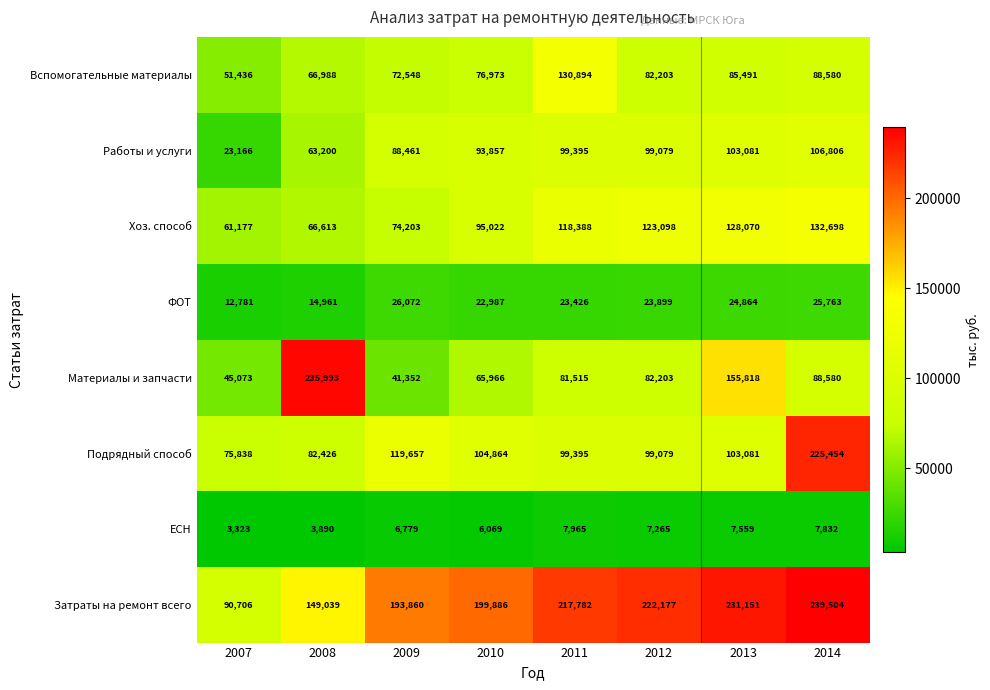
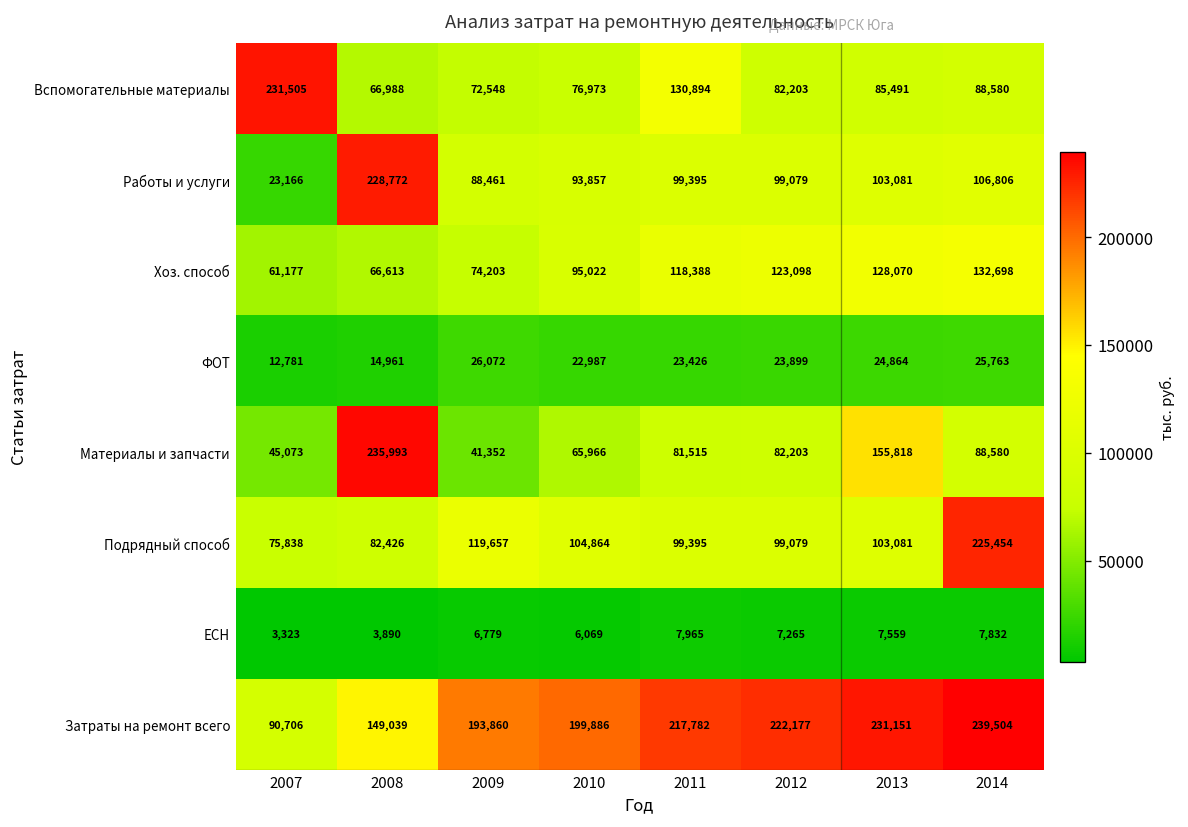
  {
    "Вспомогательные материалы": {
-     "2007": "51,436",
+     "2007": "231,505",
      "2008": "66,988",
      "2009": "72,548",
      "2010": "76,973",
      "2011": "130,894",
      "2012": "82,203",
      "2013": "85,491",
      "2014": "88,580"
    },
    "Работы и услуги": {
      "2007": "23,166",
-     "2008": "63,200",
+     "2008": "228,772",
      "2009": "88,461",
      "2010": "93,857",
      "2011": "99,395",
      "2012": "99,079",
      "2013": "103,081",
      "2014": "106,806"
    },
    "Хоз. способ": {
      "2007": "61,177",
      "2008": "66,613",
      "2009": "74,203",
      "2010": "95,022",
      "2011": "118,388",
      "2012": "123,098",
      "2013": "128,070",
      "2014": "132,698"
    },
    "ФОТ": {
      "2007": "12,781",
      "2008": "14,961",
      "2009": "26,072",
      "2010": "22,987",
      "2011": "23,426",
      "2012": "23,899",
      "2013": "24,864",
      "2014": "25,763"
    },
    "Материалы и запчасти": {
      "2007": "45,073",
      "2008": "235,993",
      "2009": "41,352",
      "2010": "65,966",
      "2011": "81,515",
      "2012": "82,203",
      "2013": "155,818",
      "2014": "88,580"
    },
    "Подрядный способ": {
      "2007": "75,838",
      "2008": "82,426",
      "2009": "119,657",
      "2010": "104,864",
      "2011": "99,395",
      "2012": "99,079",
      "2013": "103,081",
      "2014": "225,454"
    },
    "ЕСН": {
      "2007": "3,323",
      "2008": "3,890",
      "2009": "6,779",
      "2010": "6,069",
      "2011": "7,965",
      "2012": "7,265",
      "2013": "7,559",
      "2014": "7,832"
    },
    "Затраты на ремонт всего": {
      "2007": "90,706",
      "2008": "149,039",
      "2009": "193,860",
      "2010": "199,886",
      "2011": "217,782",
      "2012": "222,177",
      "2013": "231,151",
      "2014": "239,504"
    }
  }
